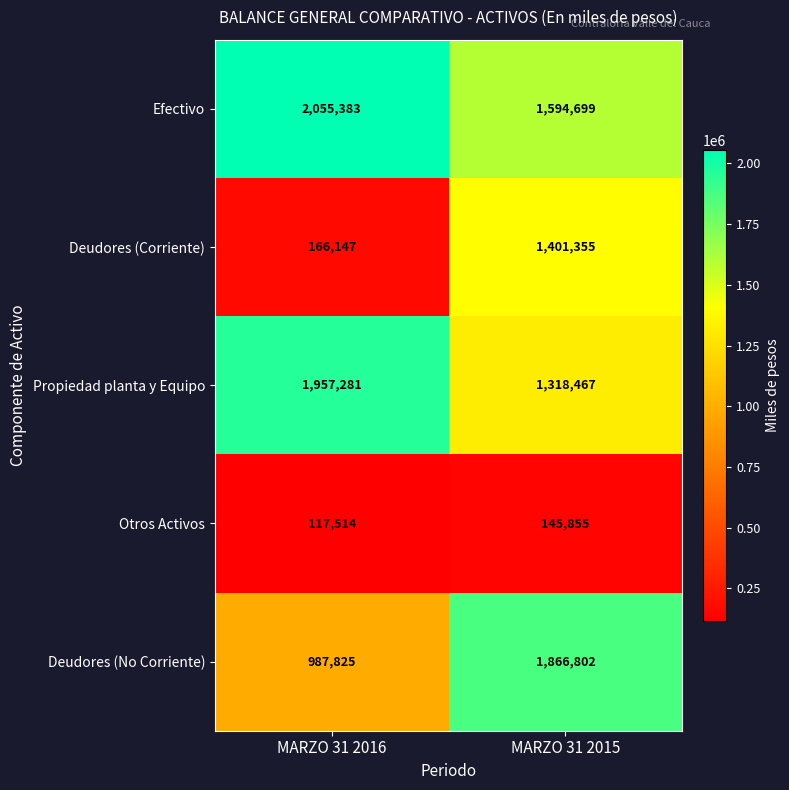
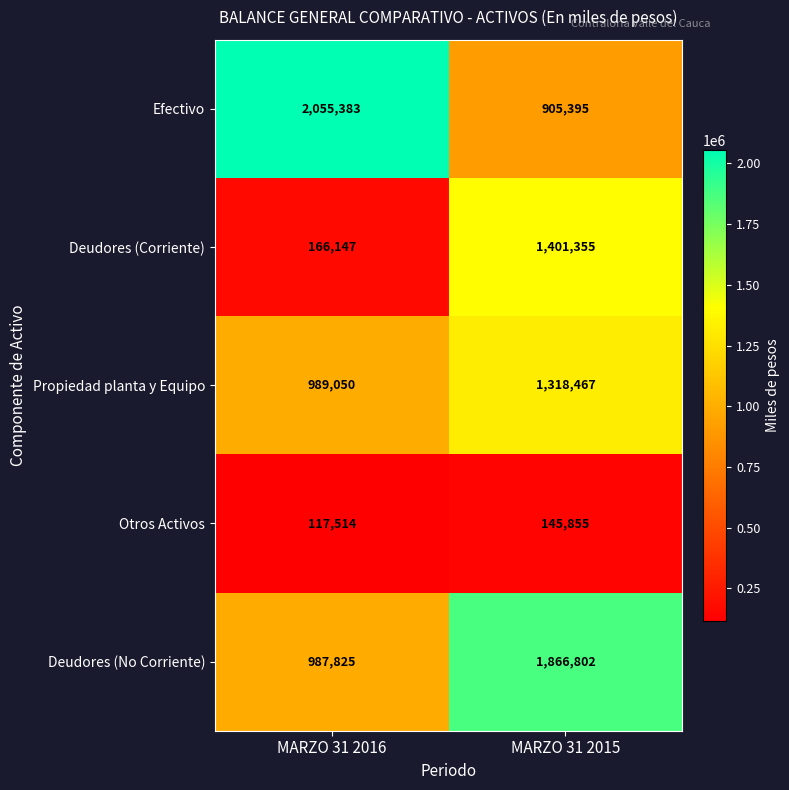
  {
    "Efectivo": {
      "MARZO 31 2016": "2,055,383",
-     "MARZO 31 2015": "1,594,699"
+     "MARZO 31 2015": "905,395"
    },
    "Deudores (Corriente)": {
      "MARZO 31 2016": "166,147",
      "MARZO 31 2015": "1,401,355"
    },
    "Propiedad planta y Equipo": {
-     "MARZO 31 2016": "1,957,281",
+     "MARZO 31 2016": "989,050",
      "MARZO 31 2015": "1,318,467"
    },
    "Otros Activos": {
      "MARZO 31 2016": "117,514",
      "MARZO 31 2015": "145,855"
    },
    "Deudores (No Corriente)": {
      "MARZO 31 2016": "987,825",
      "MARZO 31 2015": "1,866,802"
    }
  }
